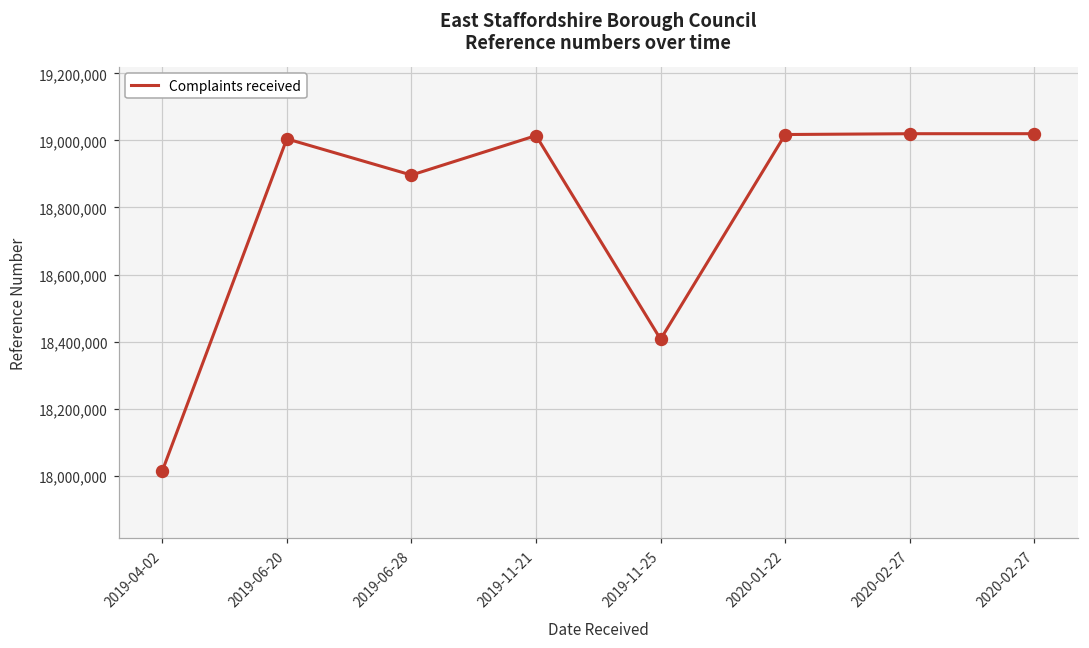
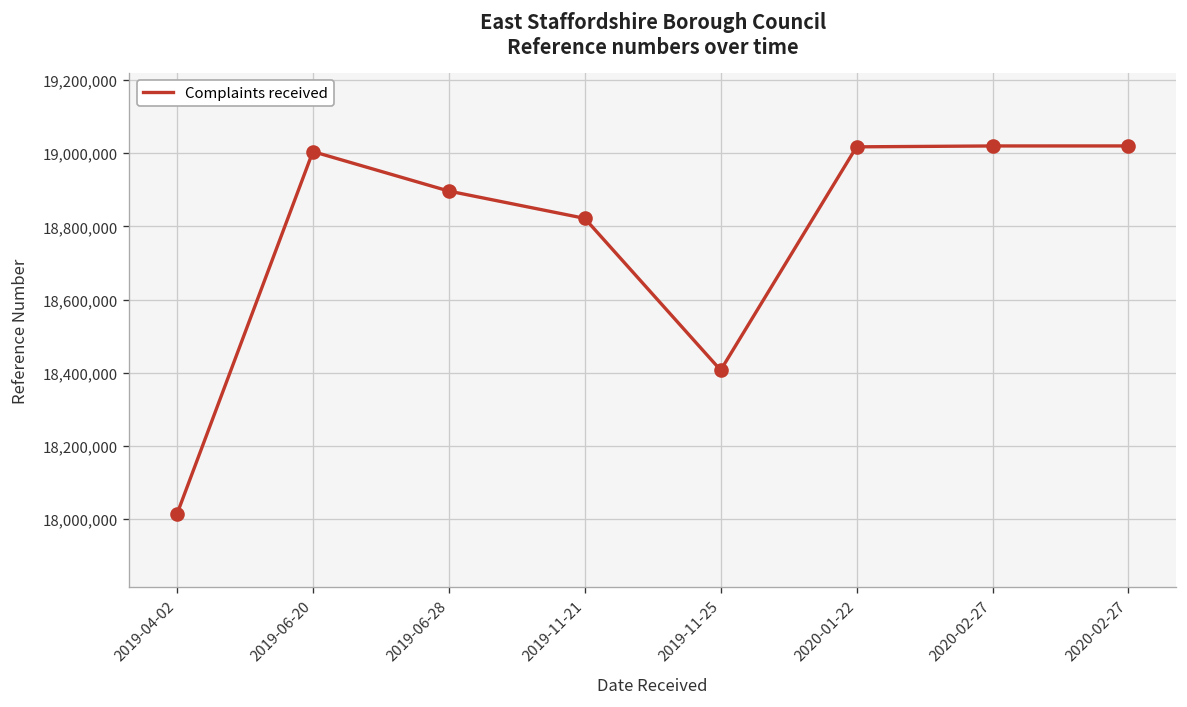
  {
    "2019-04-02": "18,010,000",
    "2019-06-20": "19,000,000",
    "2019-06-28": "18,900,000",
-   "2019-11-21": "19,010,000",
+   "2019-11-21": "18,820,000",
    "2019-11-25": "18,410,000",
    "2020-01-22": "19,020,000"
  }
